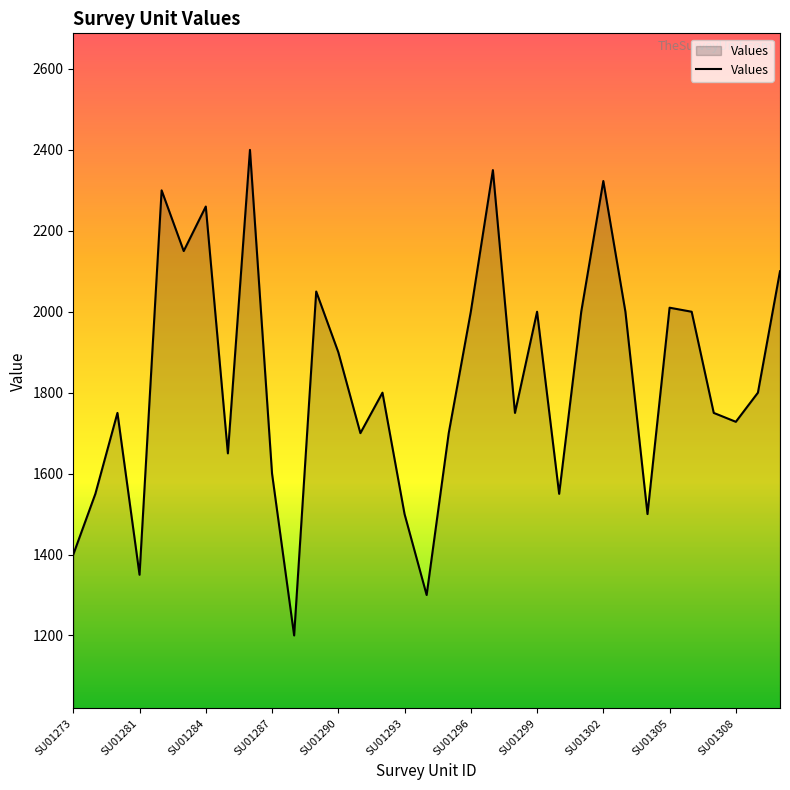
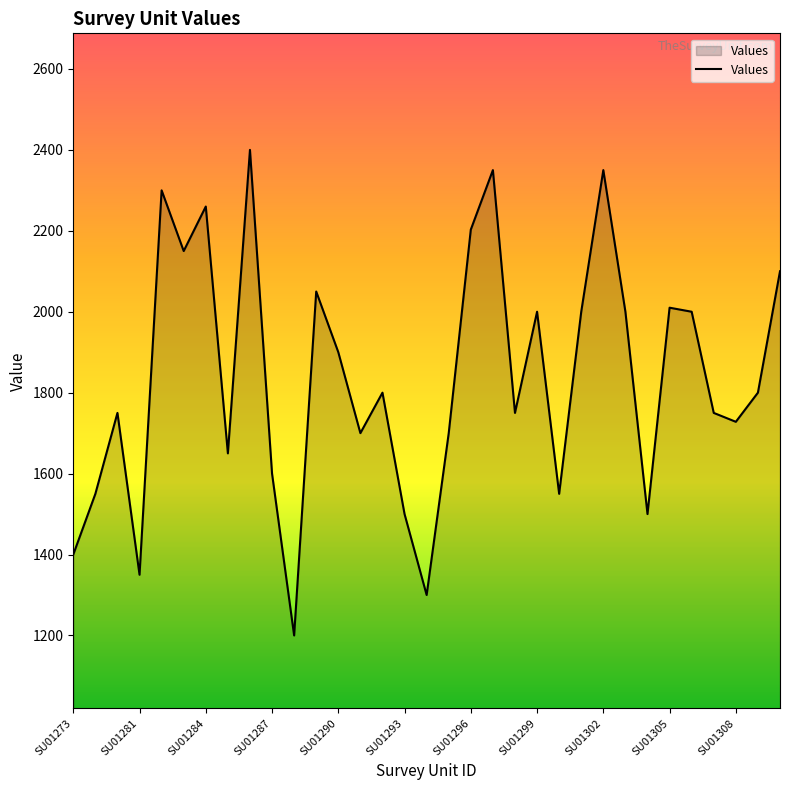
  {
    "SU01273": 1400,
    "SU01281": 1350,
    "SU01284": 2260,
    "SU01287": 1600,
    "SU01290": 1900,
    "SU01293": 1500,
-   "SU01296": 2000,
+   "SU01296": 2200,
    "SU01299": 2000,
-   "SU01302": 2320,
+   "SU01302": 2350,
    "SU01305": 2010,
    "SU01308": 1730
  }
